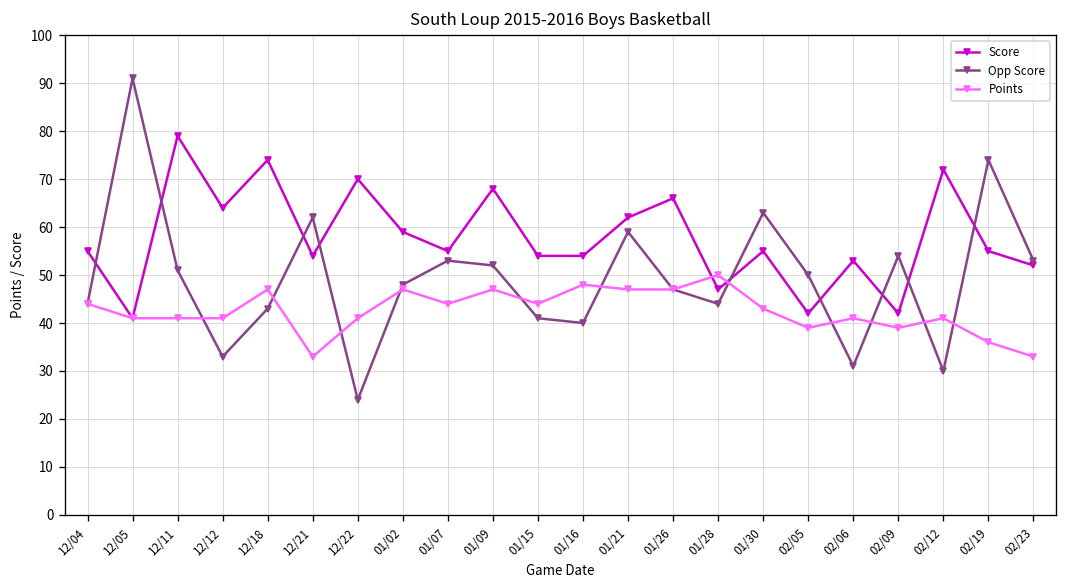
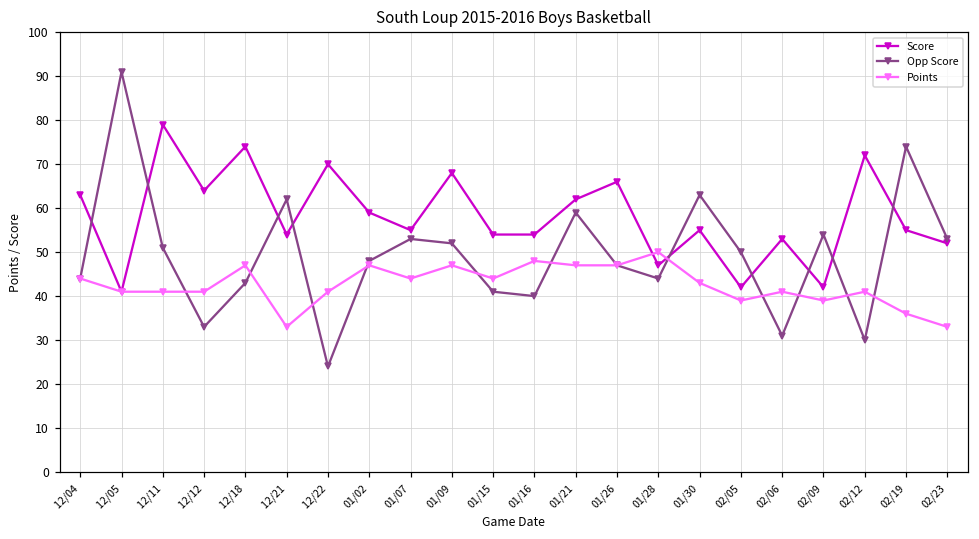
  {
    "Score": {
-     "12/04": 55,
+     "12/04": 63,
      "12/11": 79,
      "12/12": 64,
      "12/18": 74,
      "12/21": 54,
      "12/22": 70,
      "01/02": 59,
      "01/07": 55,
      "01/09": 68,
      "01/15": 54,
      "01/16": 54,
      "01/21": 62,
      "01/26": 66,
      "01/28": 47,
      "01/30": 55,
      "02/05": 42,
      "02/06": 53,
      "02/09": 42,
      "02/12": 72,
      "02/19": 55,
      "02/23": 52
    },
    "Opp Score": {
      "12/05": 91,
      "12/11": 51,
      "12/12": 33,
      "12/18": 43,
      "12/21": 62,
      "12/22": 24,
      "01/02": 48,
      "01/07": 53,
      "01/09": 52,
      "01/15": 41,
      "01/16": 40,
      "01/21": 59,
      "01/28": 44,
      "01/30": 63,
      "02/05": 50,
      "02/06": 31,
      "02/09": 54,
      "02/12": 30,
      "02/19": 74,
      "02/23": 53
    },
    "Points": {
      "12/11": 41,
      "12/12": 41,
      "12/18": 47,
      "12/21": 33,
      "12/22": 41,
      "01/02": 47,
      "01/07": 44,
      "01/09": 47,
      "01/15": 44,
      "01/16": 48,
      "01/21": 47,
      "01/28": 50,
      "01/30": 43,
      "02/05": 39,
      "02/06": 41,
      "02/09": 39,
      "02/12": 41,
      "02/19": 36,
      "02/23": 33
    }
  }
